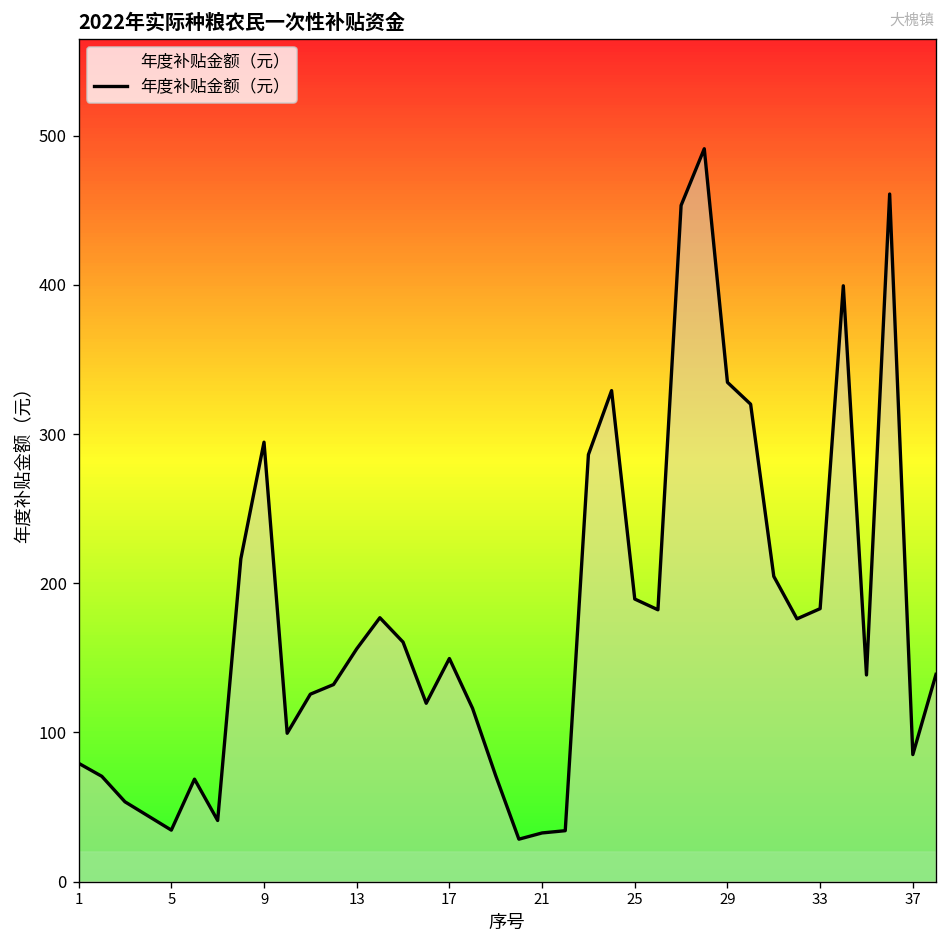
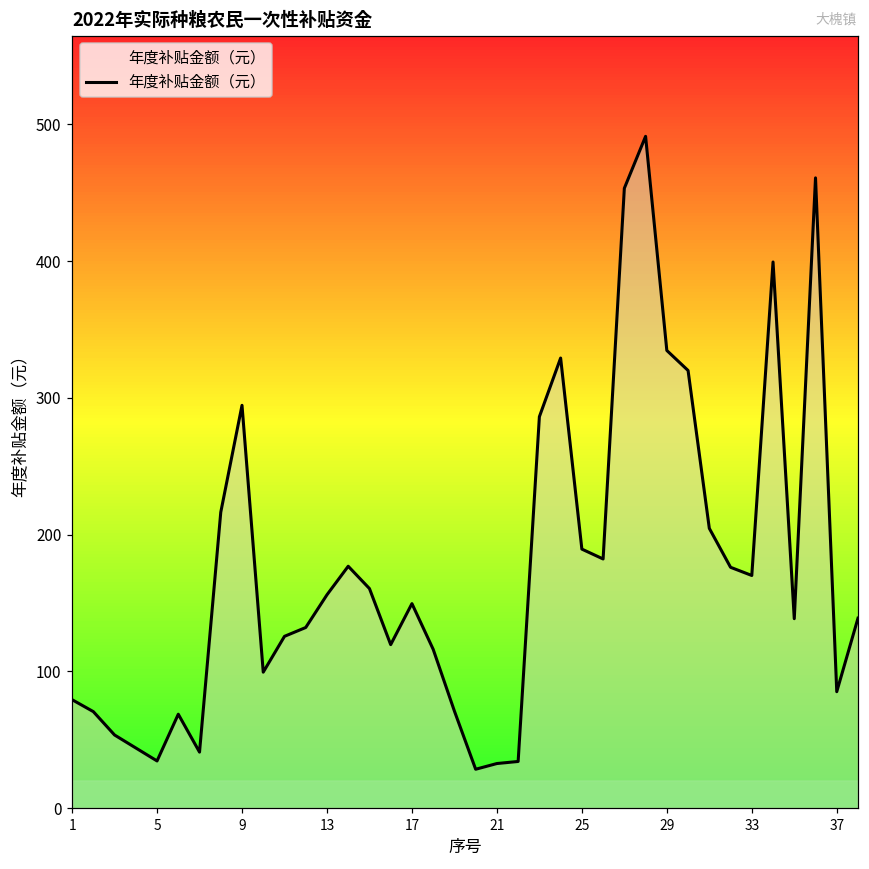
  {
    "1": 79,
    "5": 35,
    "9": 295,
    "13": 156,
    "17": 150,
    "21": 33,
    "25": 189,
    "29": 335,
-   "33": 183,
+   "33": 170,
    "37": 85
  }
